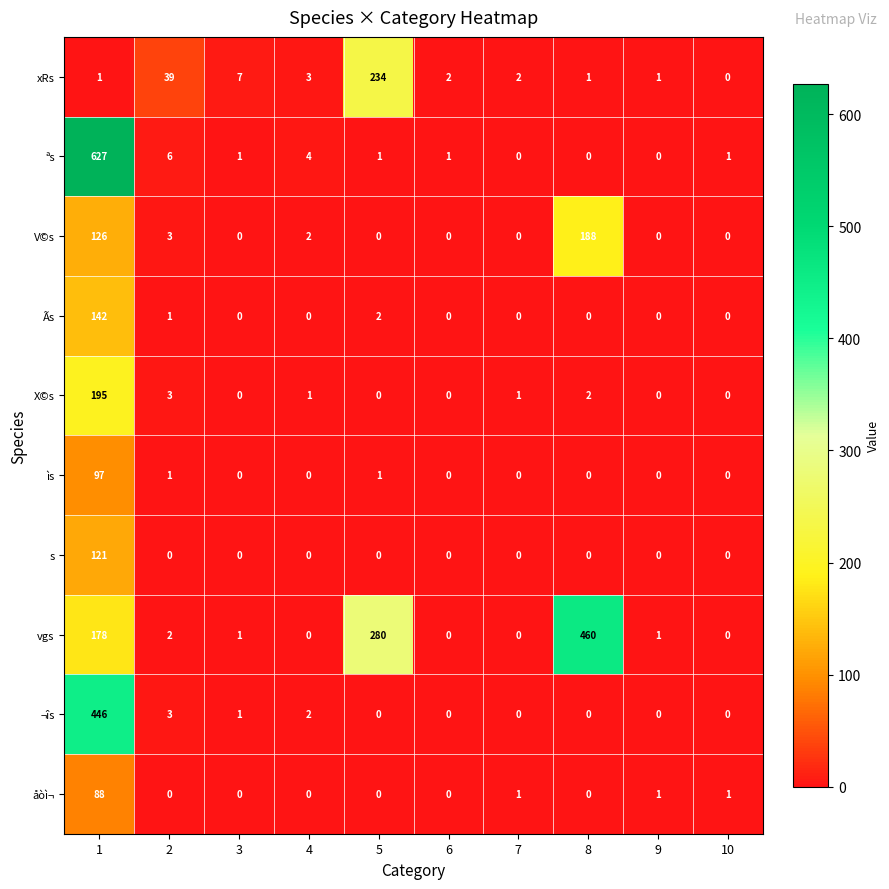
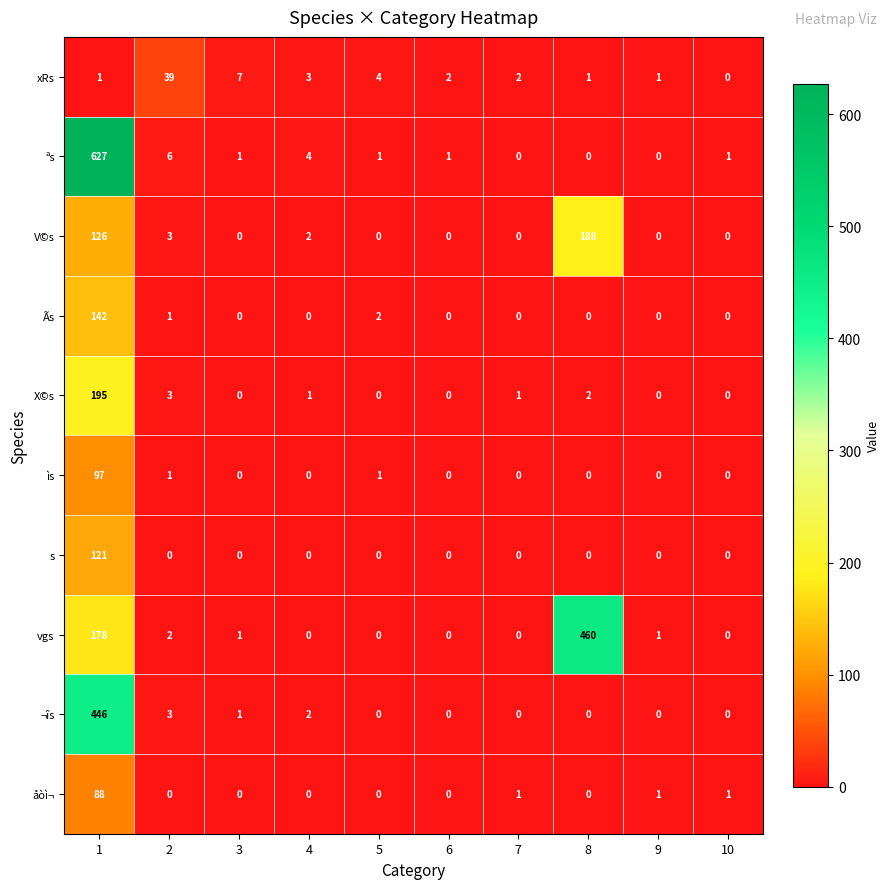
  {
    "xRs": {
      "1": 1,
      "2": 39,
      "3": 7,
      "4": 3,
-     "5": 234,
+     "5": 4,
      "6": 2,
      "7": 2,
      "8": 1,
      "9": 1,
      "10": 0
    },
    "ªs": {
      "1": 627,
      "2": 6,
      "3": 1,
      "4": 4,
      "5": 1,
      "6": 1,
      "7": 0,
      "8": 0,
      "9": 0,
      "10": 1
    },
    "V©s": {
      "1": 126,
      "2": 3,
      "3": 0,
      "4": 2,
      "5": 0,
      "6": 0,
      "7": 0,
      "8": 188,
      "9": 0,
      "10": 0
    },
    "Ãs": {
      "1": 142,
      "2": 1,
      "3": 0,
      "4": 0,
      "5": 2,
      "6": 0,
      "7": 0,
      "8": 0,
      "9": 0,
      "10": 0
    },
    "X©s": {
      "1": 195,
      "2": 3,
      "3": 0,
      "4": 1,
      "5": 0,
      "6": 0,
      "7": 1,
      "8": 2,
      "9": 0,
      "10": 0
    },
    "ìs": {
      "1": 97,
      "2": 1,
      "3": 0,
      "4": 0,
      "5": 1,
      "6": 0,
      "7": 0,
      "8": 0,
      "9": 0,
      "10": 0
    },
    "s": {
      "1": 121,
      "2": 0,
      "3": 0,
      "4": 0,
      "5": 0,
      "6": 0,
      "7": 0,
      "8": 0,
      "9": 0,
      "10": 0
    },
    "vgs": {
      "1": 178,
      "2": 2,
      "3": 1,
      "4": 0,
-     "5": 280,
+     "5": 0,
      "6": 0,
      "7": 0,
      "8": 460,
      "9": 1,
      "10": 0
    },
    "¬îs": {
      "1": 446,
      "2": 3,
      "3": 1,
      "4": 2,
      "5": 0,
      "6": 0,
      "7": 0,
      "8": 0,
      "9": 0,
      "10": 0
    },
    "åòì¬": {
      "1": 88,
      "2": 0,
      "3": 0,
      "4": 0,
      "5": 0,
      "6": 0,
      "7": 1,
      "8": 0,
      "9": 1,
      "10": 1
    }
  }
